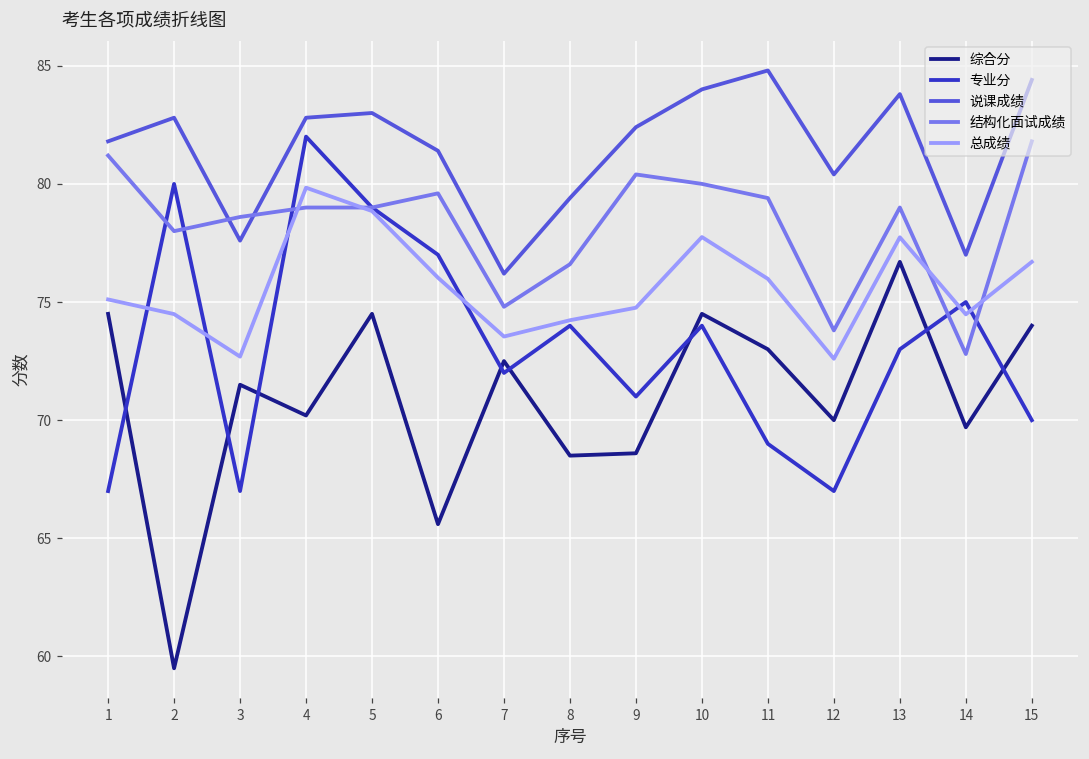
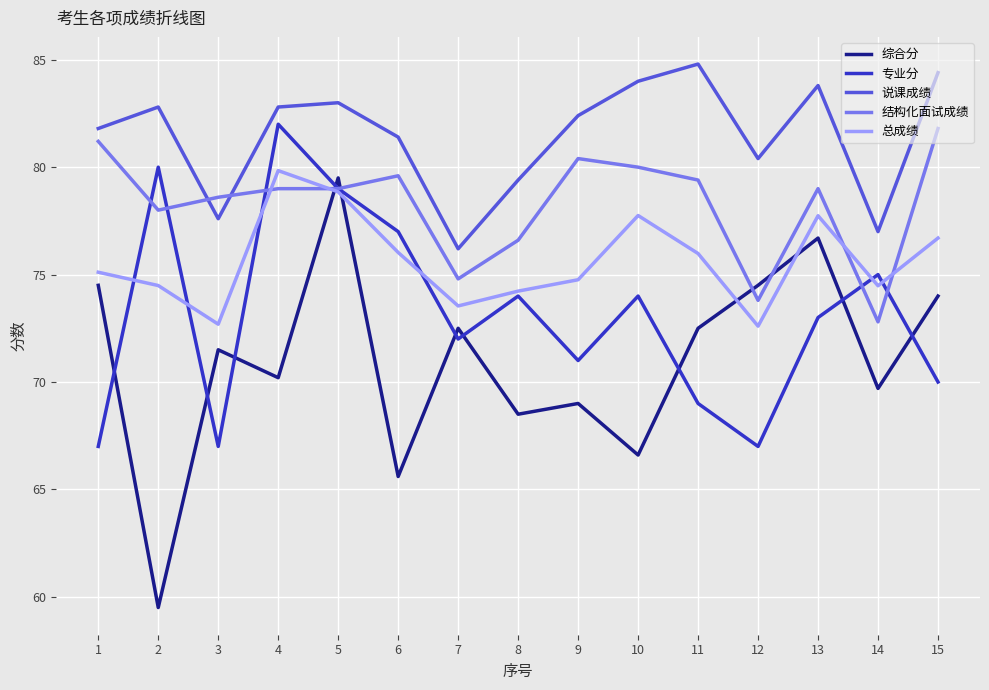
  {
    "综合分": {
      "1": 74.5,
      "2": 59.5,
      "3": 71.5,
      "4": 70.2,
-     "5": 74.5,
+     "5": 79.5,
      "6": 65.6,
      "7": 72.5,
      "8": 68.5,
-     "9": 68.6,
-     "10": 74.5,
-     "11": 73.0,
-     "12": 70.0,
+     "9": 69.0,
+     "10": 66.6,
+     "11": 72.5,
+     "12": 74.5,
      "13": 76.7,
      "14": 69.7,
      "15": 74.0
    }
  }
